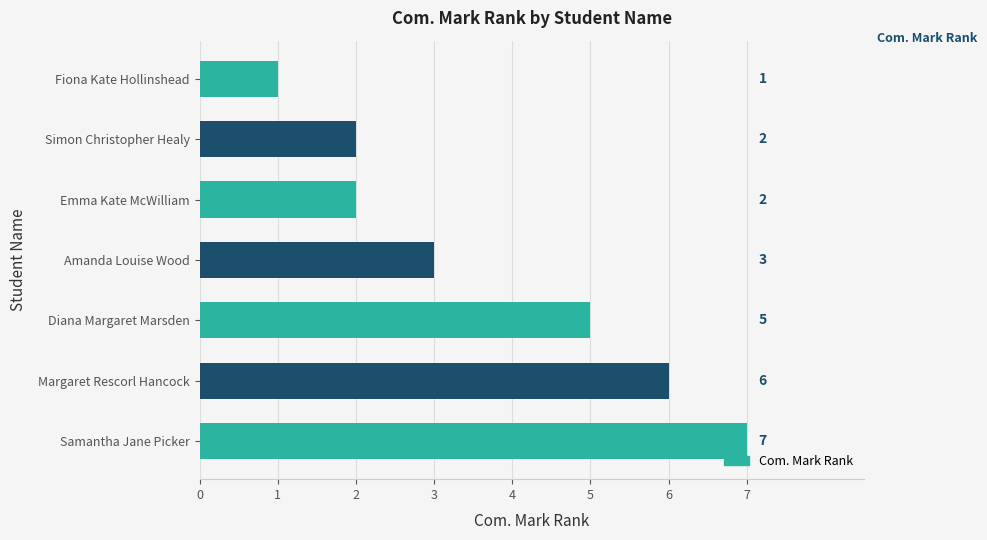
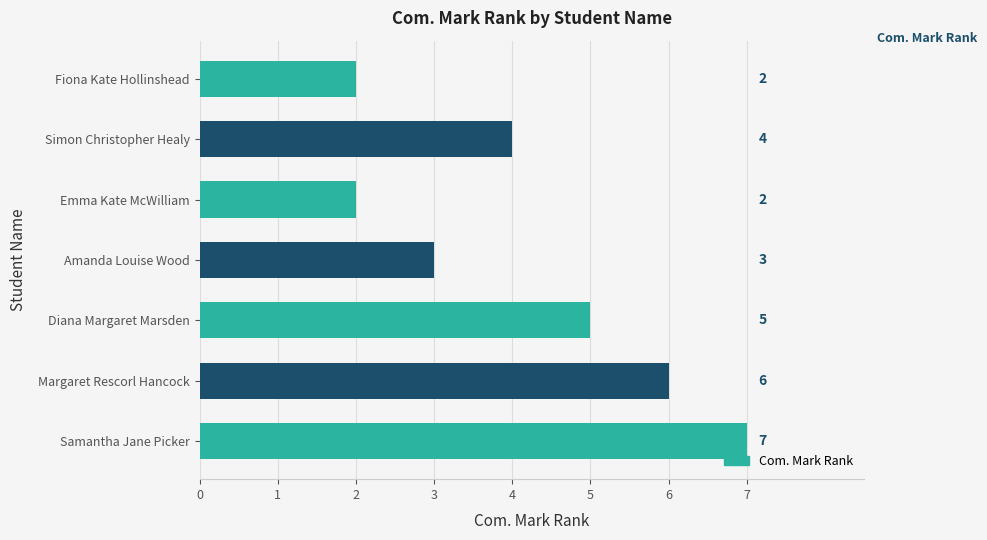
  {
-   "Fiona Kate Hollinshead": 1,
-   "Simon Christopher Healy": 2,
+   "Fiona Kate Hollinshead": 2,
+   "Simon Christopher Healy": 4,
    "Samantha Jane Picker": 7
  }
